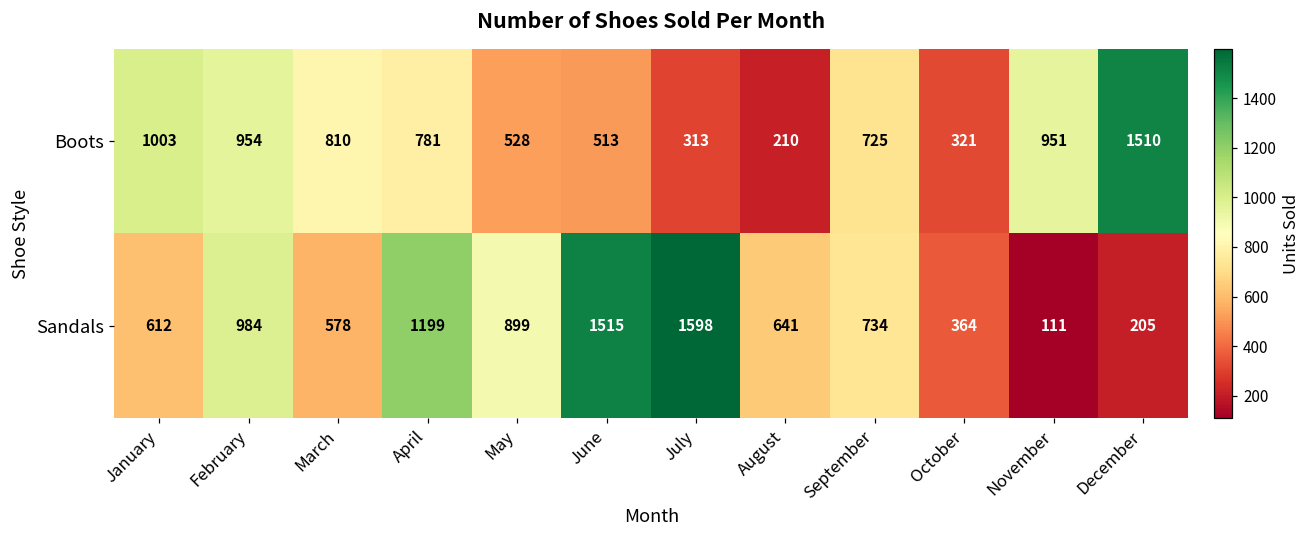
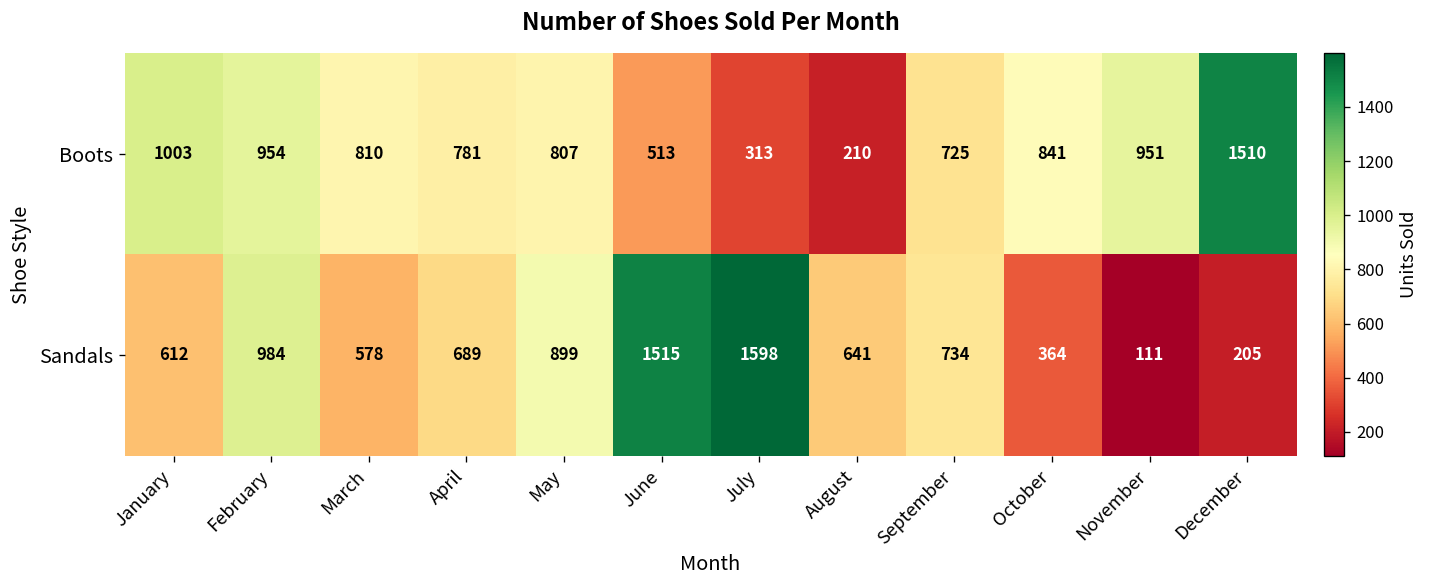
  {
    "Boots": {
      "January": 1003,
      "February": 954,
      "March": 810,
      "April": 781,
-     "May": 528,
+     "May": 807,
      "June": 513,
      "July": 313,
      "August": 210,
      "September": 725,
-     "October": 321,
+     "October": 841,
      "November": 951,
      "December": 1510
    },
    "Sandals": {
      "January": 612,
      "February": 984,
      "March": 578,
-     "April": 1199,
+     "April": 689,
      "May": 899,
      "June": 1515,
      "July": 1598,
      "August": 641,
      "September": 734,
      "October": 364,
      "November": 111,
      "December": 205
    }
  }
